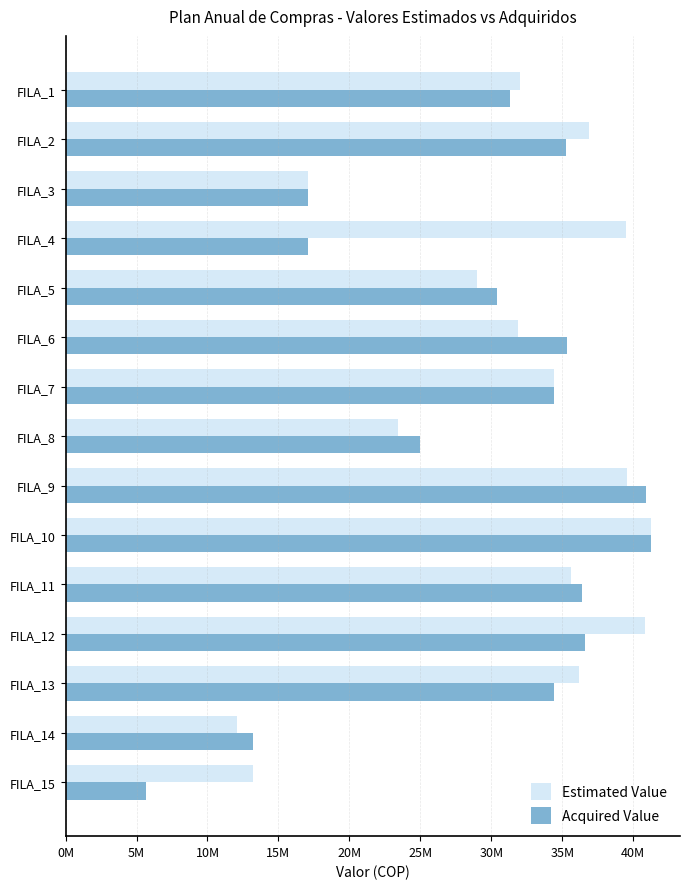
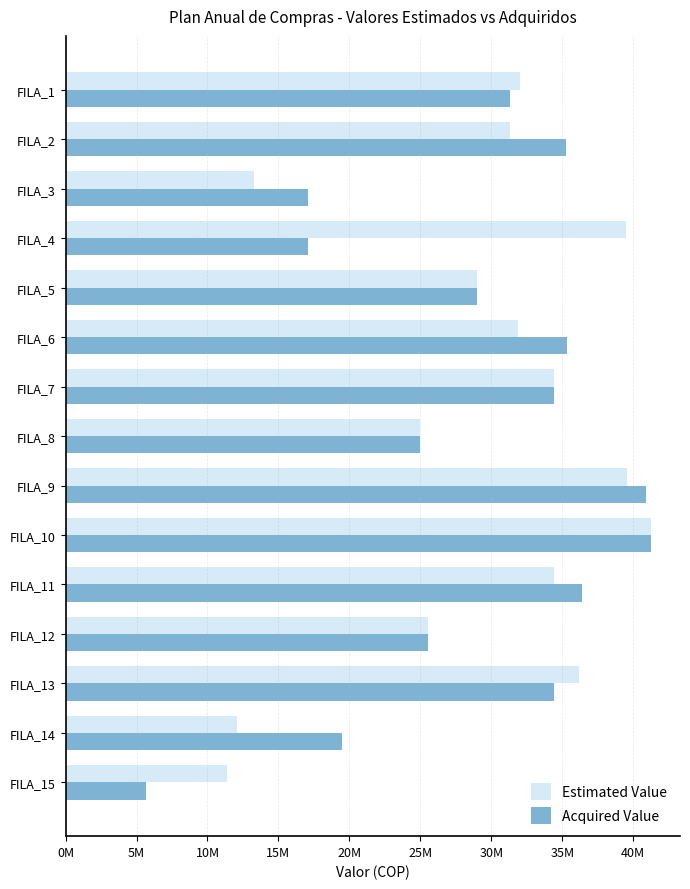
  {
    "Estimated Value": {
      "FILA_1": 32100000,
-     "FILA_2": 36900000,
-     "FILA_3": 17100000,
+     "FILA_2": 31300000,
+     "FILA_3": 13300000,
      "FILA_4": 39500000,
      "FILA_5": 29000000,
      "FILA_6": 31900000,
      "FILA_7": 34400000,
-     "FILA_8": 23400000,
+     "FILA_8": 25000000,
      "FILA_9": 39600000,
      "FILA_10": 41200000,
-     "FILA_11": 35700000,
-     "FILA_12": 40800000,
+     "FILA_11": 34400000,
+     "FILA_12": 25500000,
      "FILA_13": 36200000,
      "FILA_14": 12100000,
-     "FILA_15": 13200000
+     "FILA_15": 11400000
    },
    "Acquired Value": {
      "FILA_1": 31300000,
      "FILA_2": 35300000,
      "FILA_3": 17100000,
      "FILA_4": 17100000,
-     "FILA_5": 30400000,
+     "FILA_5": 29000000,
      "FILA_6": 35300000,
      "FILA_7": 34400000,
      "FILA_8": 25000000,
      "FILA_9": 40900000,
      "FILA_10": 41200000,
      "FILA_11": 36400000,
-     "FILA_12": 36600000,
+     "FILA_12": 25500000,
      "FILA_13": 34400000,
-     "FILA_14": 13200000,
+     "FILA_14": 19500000,
      "FILA_15": 5600000
    }
  }
